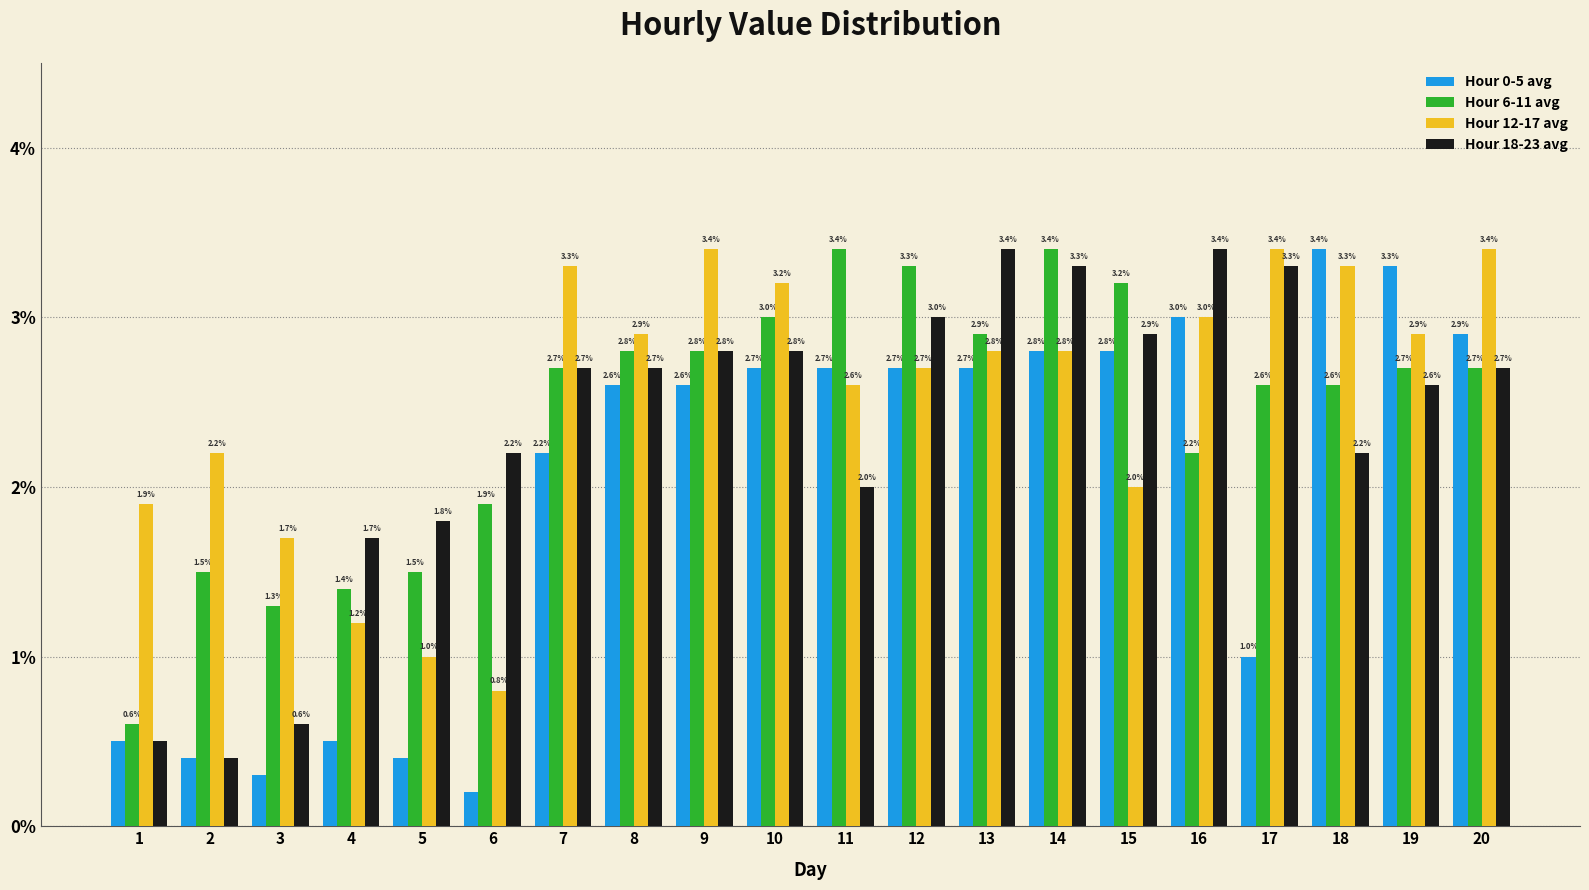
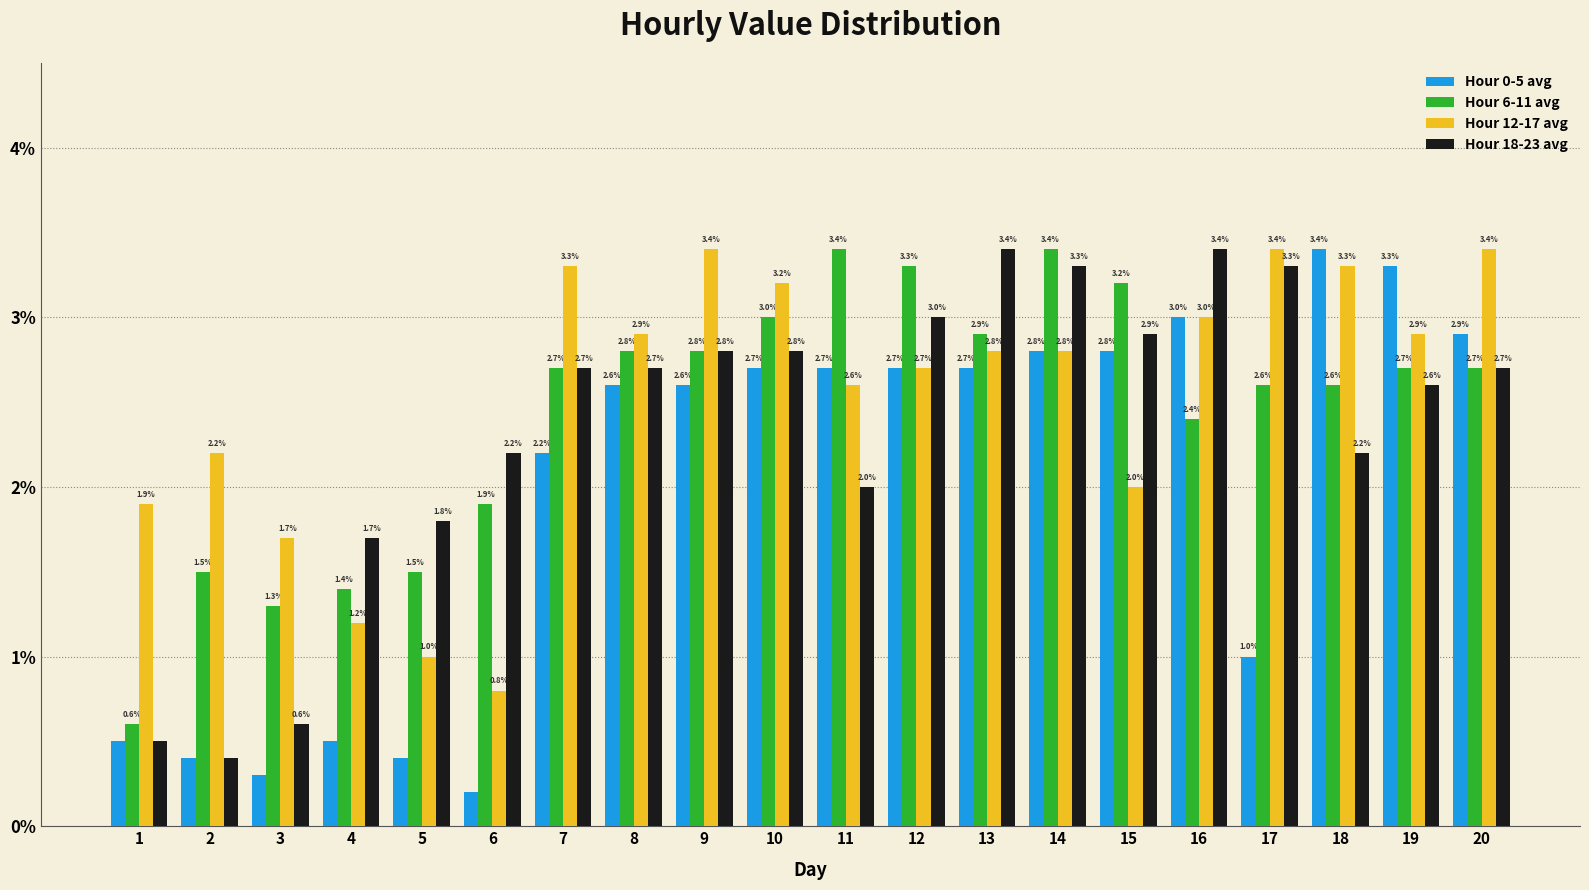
  {
    "Hour 0-5 avg": {
      "7": "2.2%",
      "8": "2.6%",
      "9": "2.6%",
      "10": "2.7%",
      "11": "2.7%",
      "12": "2.7%",
      "13": "2.7%",
      "14": "2.8%",
      "15": "2.8%",
      "16": "3.0%",
      "17": "1.0%",
      "18": "3.4%",
      "19": "3.3%",
      "20": "2.9%"
    },
    "Hour 6-11 avg": {
      "1": "0.6%",
      "2": "1.5%",
      "3": "1.3%",
      "4": "1.4%",
      "5": "1.5%",
      "6": "1.9%",
      "7": "2.7%",
      "8": "2.8%",
      "9": "2.8%",
      "10": "3.0%",
      "11": "3.4%",
      "12": "3.3%",
      "13": "2.9%",
      "14": "3.4%",
      "15": "3.2%",
-     "16": "2.2%",
+     "16": "2.4%",
      "17": "2.6%",
      "18": "2.6%",
      "19": "2.7%",
      "20": "2.7%"
    },
    "Hour 12-17 avg": {
      "1": "1.9%",
      "2": "2.2%",
      "3": "1.7%",
      "4": "1.2%",
      "5": "1.0%",
      "6": "0.8%",
      "7": "3.3%",
      "8": "2.9%",
      "9": "3.4%",
      "10": "3.2%",
      "11": "2.6%",
      "12": "2.7%",
      "13": "2.8%",
      "14": "2.8%",
      "15": "2.0%",
      "16": "3.0%",
      "17": "3.4%",
      "18": "3.3%",
      "19": "2.9%",
      "20": "3.4%"
    },
    "Hour 18-23 avg": {
      "3": "0.6%",
      "4": "1.7%",
      "5": "1.8%",
      "6": "2.2%",
      "7": "2.7%",
      "8": "2.7%",
      "9": "2.8%",
      "10": "2.8%",
      "11": "2.0%",
      "12": "3.0%",
      "13": "3.4%",
      "14": "3.3%",
      "15": "2.9%",
      "16": "3.4%",
      "17": "3.3%",
      "18": "2.2%",
      "19": "2.6%",
      "20": "2.7%"
    }
  }
